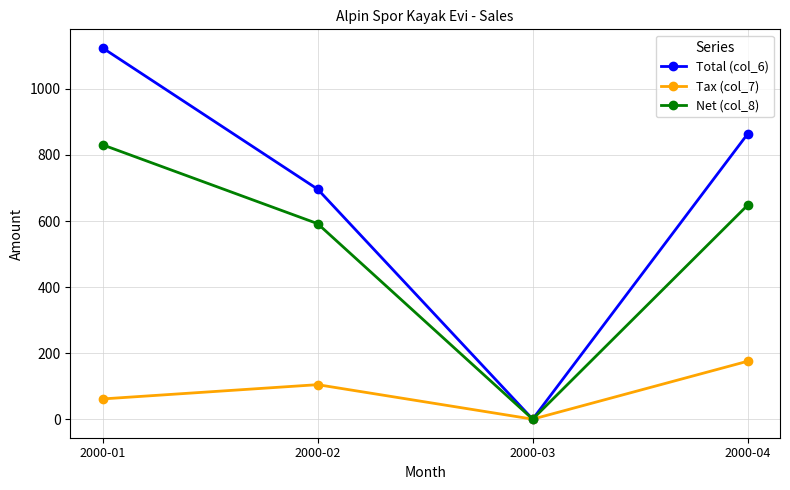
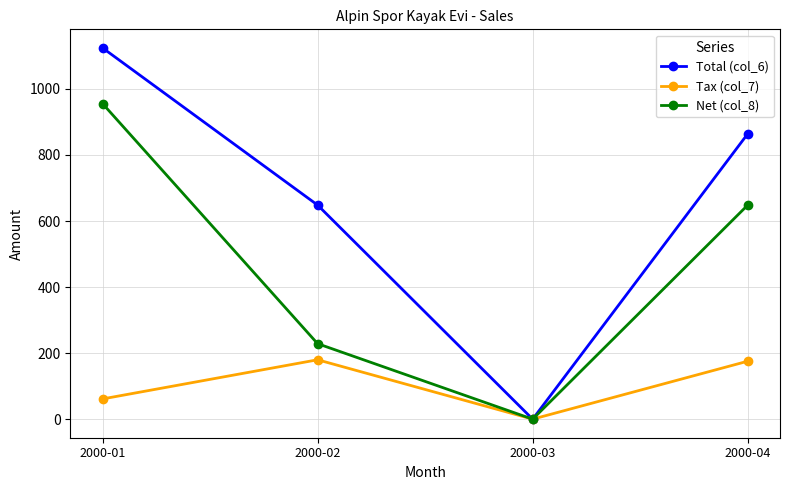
  {
    "Total (col_6)": {
      "2000-01": 1120,
-     "2000-02": 700,
+     "2000-02": 650,
      "2000-04": 860
    },
    "Tax (col_7)": {
      "2000-01": 60,
-     "2000-02": 100,
+     "2000-02": 180,
      "2000-04": 180
    },
    "Net (col_8)": {
-     "2000-01": 830,
-     "2000-02": 590,
+     "2000-01": 960,
+     "2000-02": 230,
      "2000-04": 650
    }
  }
